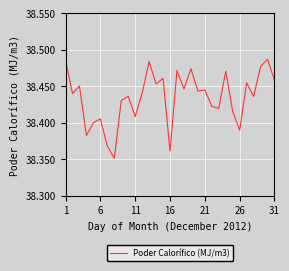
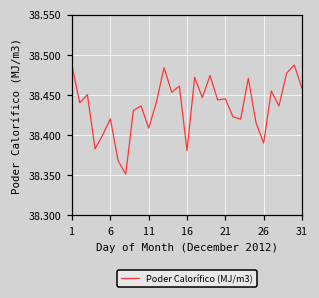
  {
    "1": 38.49,
-   "6": 38.41,
+   "6": 38.42,
    "11": 38.41,
-   "16": 38.36,
+   "16": 38.38,
    "21": 38.45,
    "26": 38.39,
    "31": 38.46
  }
